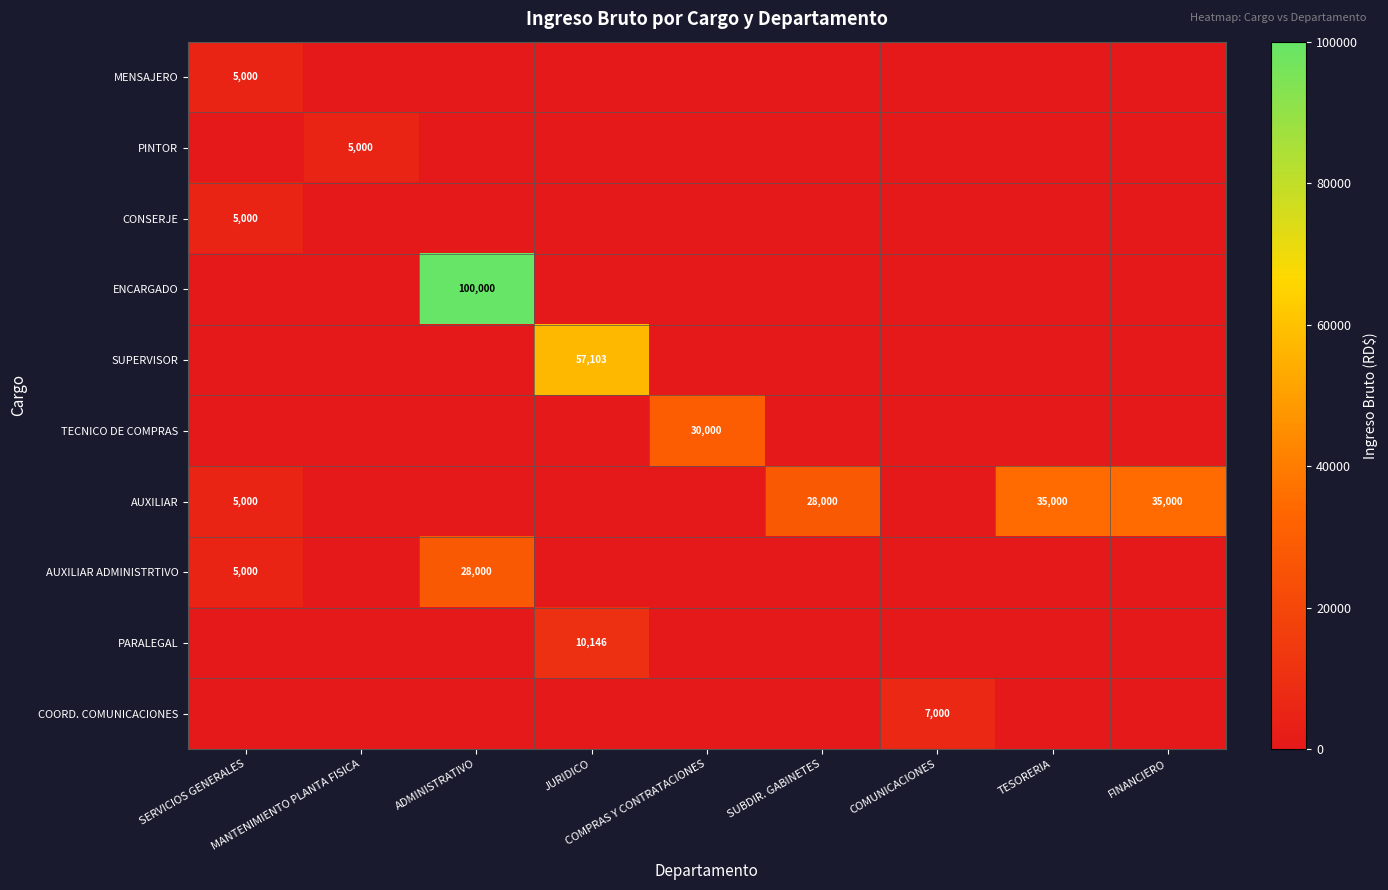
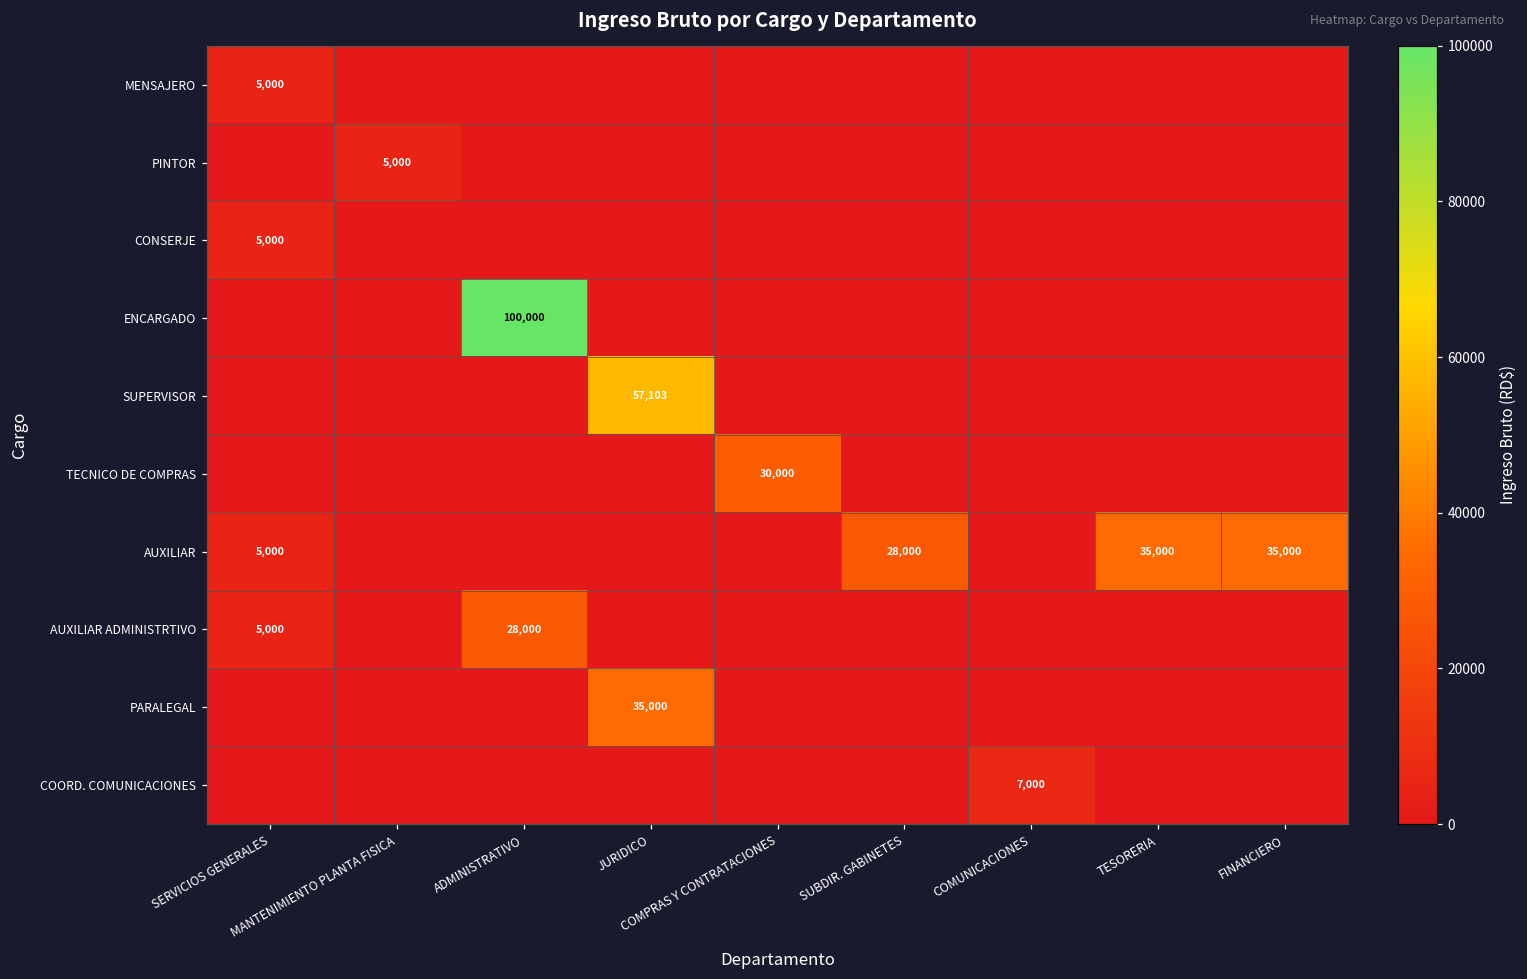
  {
    "MENSAJERO": {
      "SERVICIOS GENERALES": "5,000"
    },
    "PINTOR": {
      "MANTENIMIENTO PLANTA FISICA": "5,000"
    },
    "CONSERJE": {
      "SERVICIOS GENERALES": "5,000"
    },
    "ENCARGADO": {
      "ADMINISTRATIVO": "100,000"
    },
    "SUPERVISOR": {
      "JURIDICO": "57,103"
    },
    "TECNICO DE COMPRAS": {
      "COMPRAS Y CONTRATACIONES": "30,000"
    },
    "AUXILIAR": {
      "SERVICIOS GENERALES": "5,000",
      "SUBDIR. GABINETES": "28,000",
      "TESORERIA": "35,000",
      "FINANCIERO": "35,000"
    },
    "AUXILIAR ADMINISTRTIVO": {
      "SERVICIOS GENERALES": "5,000",
      "ADMINISTRATIVO": "28,000"
    },
    "PARALEGAL": {
-     "JURIDICO": "10,146"
+     "JURIDICO": "35,000"
    },
    "COORD. COMUNICACIONES": {
      "COMUNICACIONES": "7,000"
    }
  }
